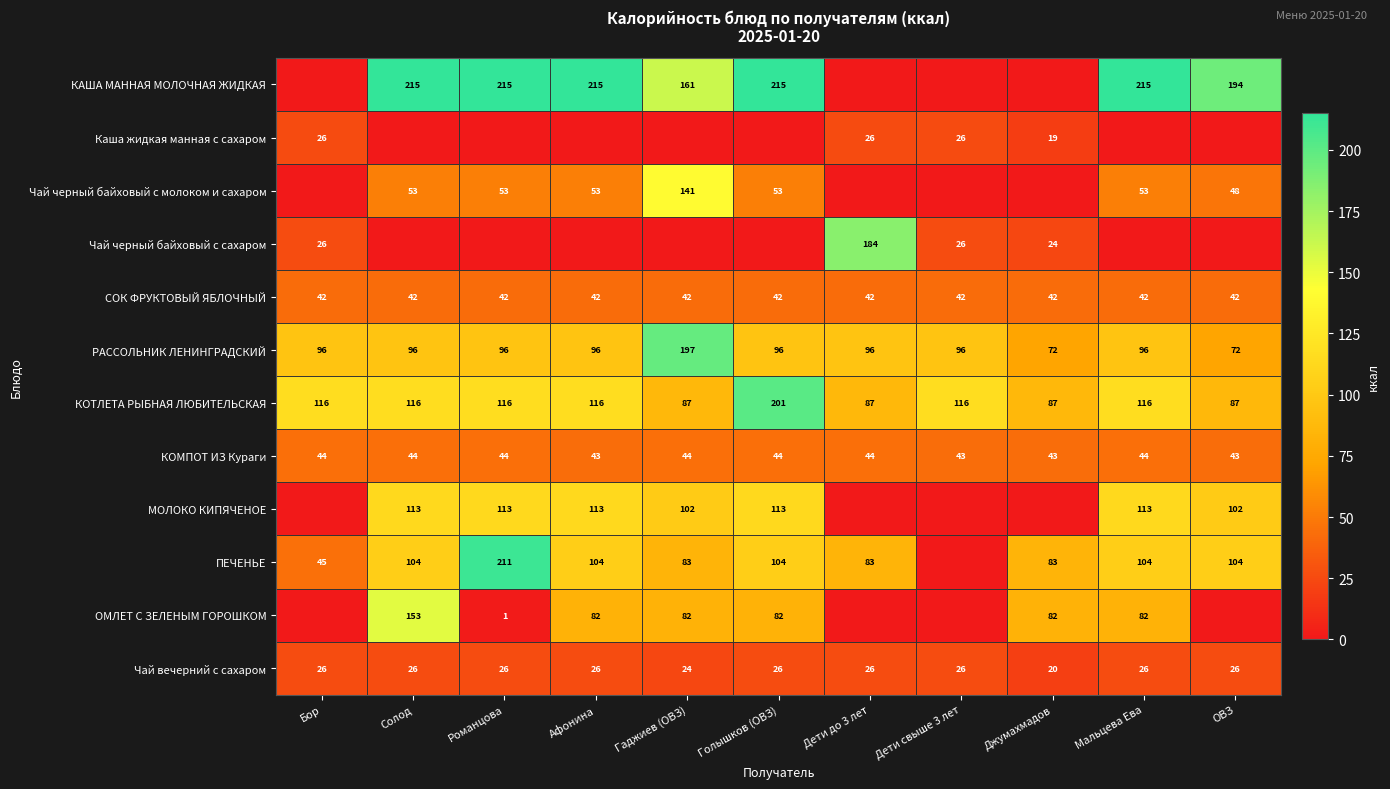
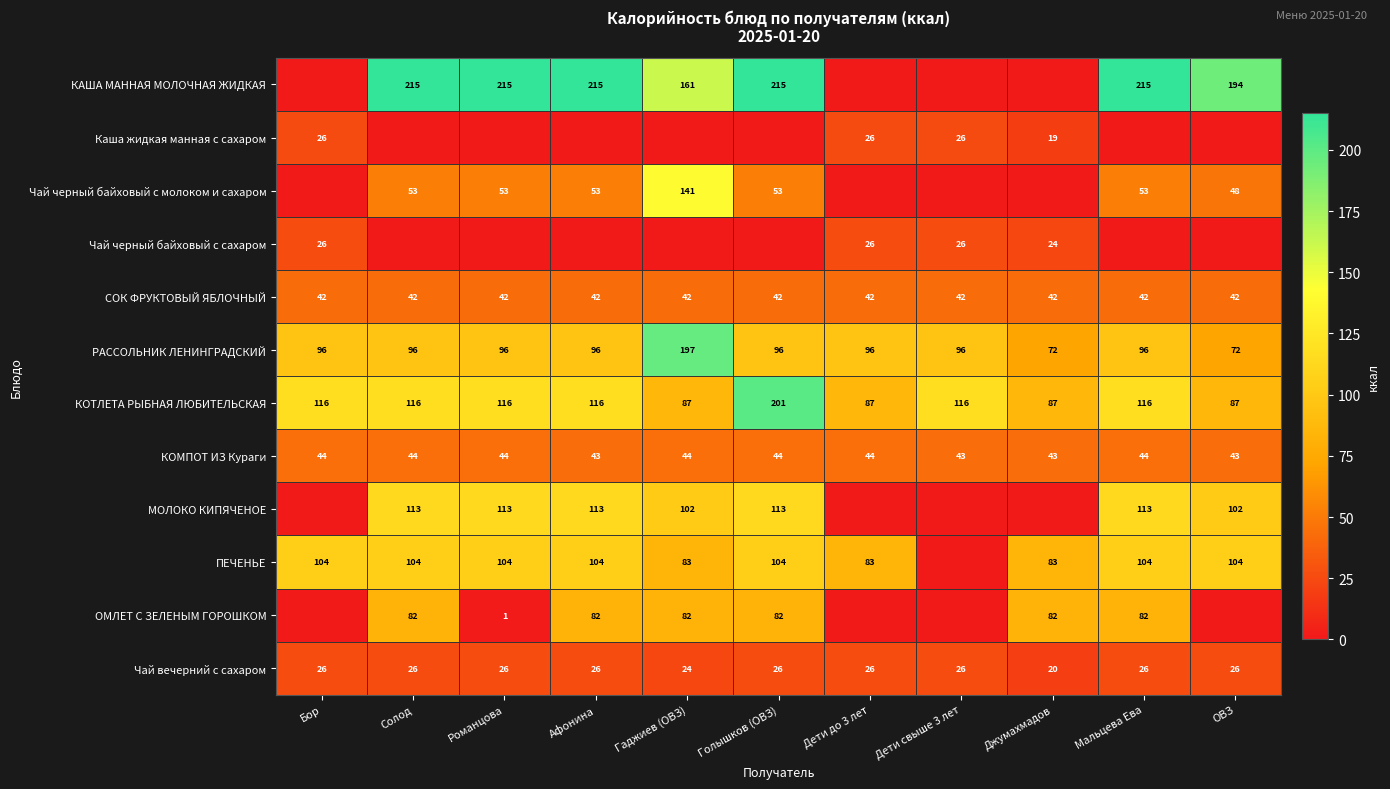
  {
    "КАША МАННАЯ МОЛОЧНАЯ ЖИДКАЯ": {
      "Солод": 215,
      "Романцова": 215,
      "Афонина": 215,
      "Гаджиев (ОВЗ)": 161,
      "Голышков (ОВЗ)": 215,
      "Мальцева Ева": 215,
      "ОВЗ": 194
    },
    "Каша жидкая манная с сахаром": {
      "Бор": 26,
      "Дети до 3 лет": 26,
      "Дети свыше 3 лет": 26,
      "Джумахмадов": 19
    },
    "Чай черный байховый с молоком и сахаром": {
      "Солод": 53,
      "Романцова": 53,
      "Афонина": 53,
      "Гаджиев (ОВЗ)": 141,
      "Голышков (ОВЗ)": 53,
      "Мальцева Ева": 53,
      "ОВЗ": 48
    },
    "Чай черный байховый с сахаром": {
      "Бор": 26,
-     "Дети до 3 лет": 184,
+     "Дети до 3 лет": 26,
      "Дети свыше 3 лет": 26,
      "Джумахмадов": 24
    },
    "СОК ФРУКТОВЫЙ ЯБЛОЧНЫЙ": {
      "Бор": 42,
      "Солод": 42,
      "Романцова": 42,
      "Афонина": 42,
      "Гаджиев (ОВЗ)": 42,
      "Голышков (ОВЗ)": 42,
      "Дети до 3 лет": 42,
      "Дети свыше 3 лет": 42,
      "Джумахмадов": 42,
      "Мальцева Ева": 42,
      "ОВЗ": 42
    },
    "РАССОЛЬНИК ЛЕНИНГРАДСКИЙ": {
      "Бор": 96,
      "Солод": 96,
      "Романцова": 96,
      "Афонина": 96,
      "Гаджиев (ОВЗ)": 197,
      "Голышков (ОВЗ)": 96,
      "Дети до 3 лет": 96,
      "Дети свыше 3 лет": 96,
      "Джумахмадов": 72,
      "Мальцева Ева": 96,
      "ОВЗ": 72
    },
    "КОТЛЕТА РЫБНАЯ ЛЮБИТЕЛЬСКАЯ": {
      "Бор": 116,
      "Солод": 116,
      "Романцова": 116,
      "Афонина": 116,
      "Гаджиев (ОВЗ)": 87,
      "Голышков (ОВЗ)": 201,
      "Дети до 3 лет": 87,
      "Дети свыше 3 лет": 116,
      "Джумахмадов": 87,
      "Мальцева Ева": 116,
      "ОВЗ": 87
    },
    "КОМПОТ ИЗ Кураги": {
      "Бор": 44,
      "Солод": 44,
      "Романцова": 44,
      "Афонина": 43,
      "Гаджиев (ОВЗ)": 44,
      "Голышков (ОВЗ)": 44,
      "Дети до 3 лет": 44,
      "Дети свыше 3 лет": 43,
      "Джумахмадов": 43,
      "Мальцева Ева": 44,
      "ОВЗ": 43
    },
    "МОЛОКО КИПЯЧЕНОЕ": {
      "Солод": 113,
      "Романцова": 113,
      "Афонина": 113,
      "Гаджиев (ОВЗ)": 102,
      "Голышков (ОВЗ)": 113,
      "Мальцева Ева": 113,
      "ОВЗ": 102
    },
    "ПЕЧЕНЬЕ": {
-     "Бор": 45,
+     "Бор": 104,
      "Солод": 104,
-     "Романцова": 211,
+     "Романцова": 104,
      "Афонина": 104,
      "Гаджиев (ОВЗ)": 83,
      "Голышков (ОВЗ)": 104,
      "Дети до 3 лет": 83,
      "Джумахмадов": 83,
      "Мальцева Ева": 104,
      "ОВЗ": 104
    },
    "ОМЛЕТ С ЗЕЛЕНЫМ ГОРОШКОМ": {
-     "Солод": 153,
+     "Солод": 82,
      "Романцова": 1,
      "Афонина": 82,
      "Гаджиев (ОВЗ)": 82,
      "Голышков (ОВЗ)": 82,
      "Джумахмадов": 82,
      "Мальцева Ева": 82
    },
    "Чай вечерний с сахаром": {
      "Бор": 26,
      "Солод": 26,
      "Романцова": 26,
      "Афонина": 26,
      "Гаджиев (ОВЗ)": 24,
      "Голышков (ОВЗ)": 26,
      "Дети до 3 лет": 26,
      "Дети свыше 3 лет": 26,
      "Джумахмадов": 20,
      "Мальцева Ева": 26,
      "ОВЗ": 26
    }
  }
